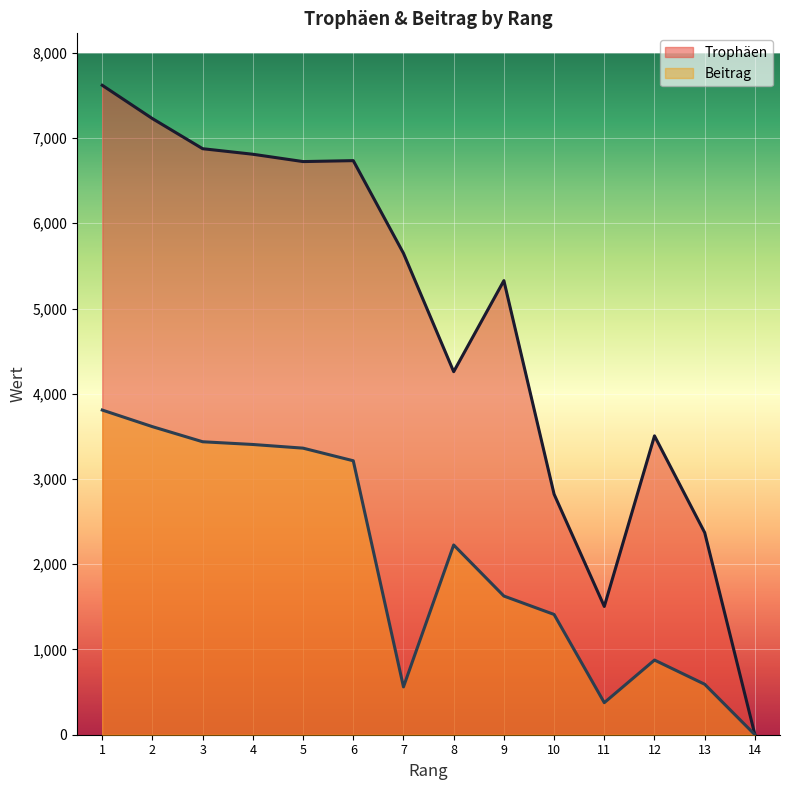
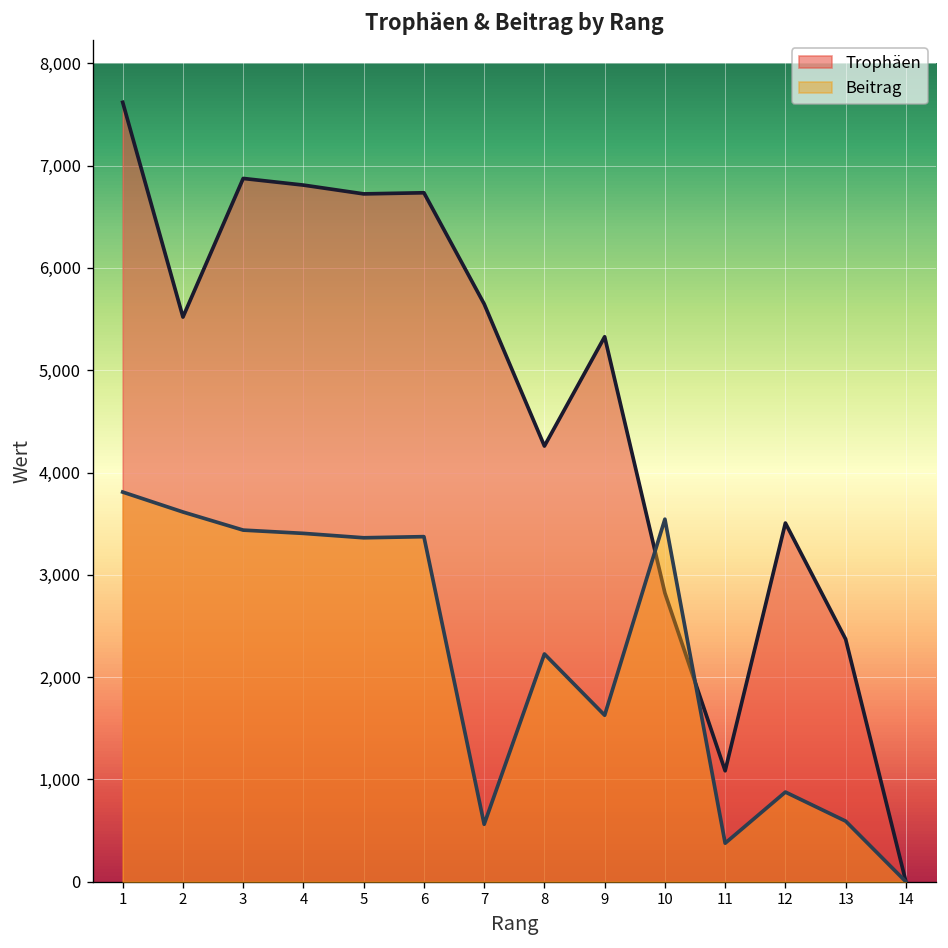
  {
    "Trophäen": {
      "1": "7,600",
-     "2": "7,200",
+     "2": "5,500",
      "3": "6,900",
      "4": "6,800",
      "5": "6,700",
      "6": "6,700",
      "7": "5,600",
      "8": "4,300",
      "9": "5,300",
      "10": "2,800",
-     "11": "1,500",
+     "11": "1,100",
      "12": "3,500",
      "13": "2,400"
    },
    "Beitrag": {
      "1": "3,800",
      "2": "3,600",
      "3": "3,400",
      "4": "3,400",
      "5": "3,400",
-     "6": "3,200",
+     "6": "3,400",
      "7": "600",
      "8": "2,200",
      "9": "1,600",
-     "10": "1,400",
+     "10": "3,500",
      "11": "400",
      "12": "900",
      "13": "600"
    }
  }
